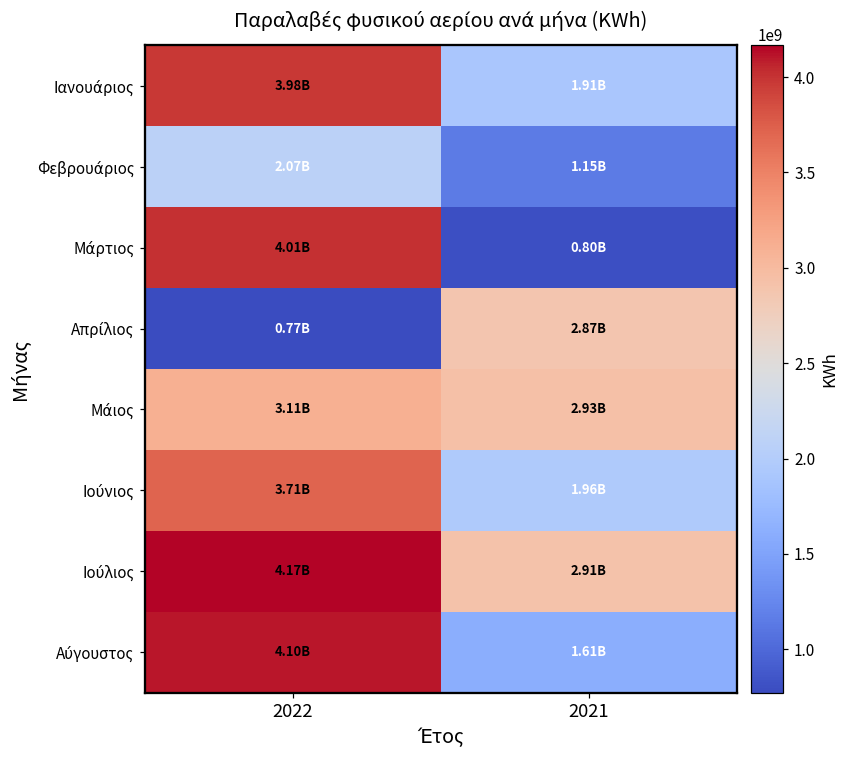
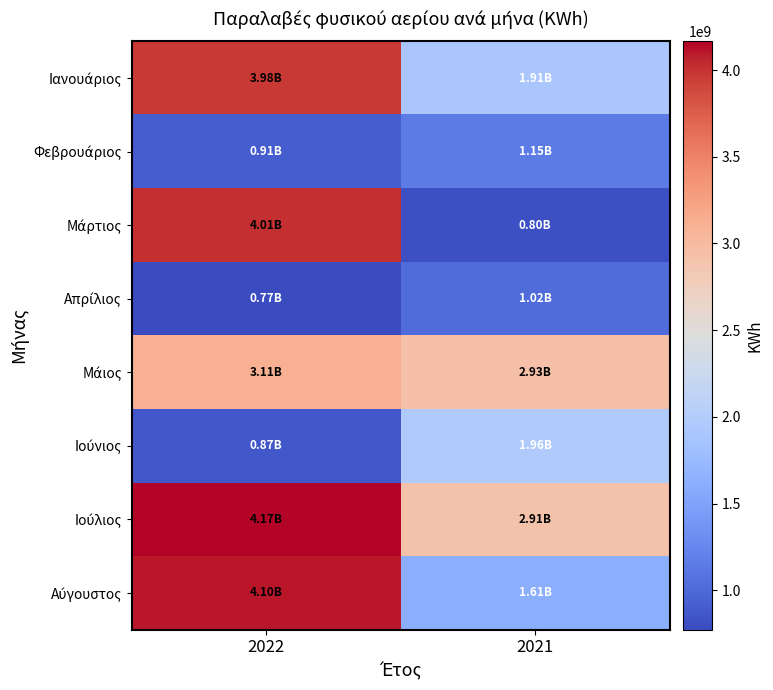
  {
    "Ιανουάριος": {
      "2022": "3.98B",
      "2021": "1.91B"
    },
    "Φεβρουάριος": {
-     "2022": "2.07B",
+     "2022": "0.91B",
      "2021": "1.15B"
    },
    "Μάρτιος": {
      "2022": "4.01B",
      "2021": "0.80B"
    },
    "Απρίλιος": {
      "2022": "0.77B",
-     "2021": "2.87B"
+     "2021": "1.02B"
    },
    "Μάιος": {
      "2022": "3.11B",
      "2021": "2.93B"
    },
    "Ιούνιος": {
-     "2022": "3.71B",
+     "2022": "0.87B",
      "2021": "1.96B"
    },
    "Ιούλιος": {
      "2022": "4.17B",
      "2021": "2.91B"
    },
    "Αύγουστος": {
      "2022": "4.10B",
      "2021": "1.61B"
    }
  }
